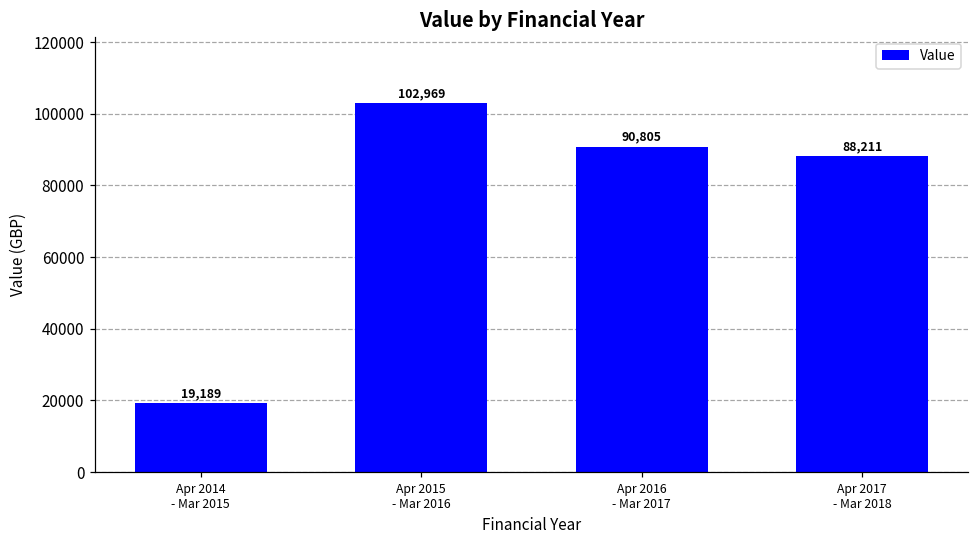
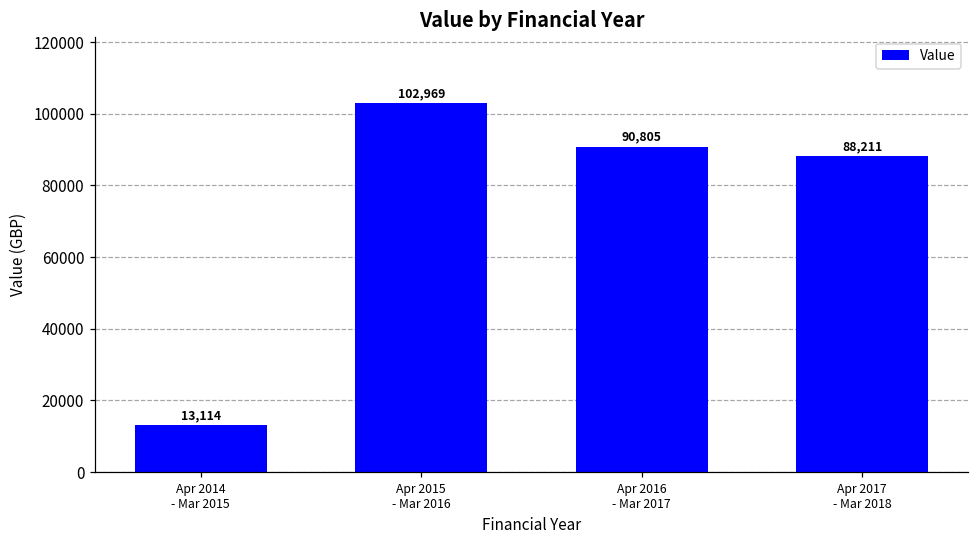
  {
-   "Apr 2014 - Mar 2015": "19,189",
+   "Apr 2014 - Mar 2015": "13,114",
    "Apr 2015 - Mar 2016": "102,969",
    "Apr 2016 - Mar 2017": "90,805",
    "Apr 2017 - Mar 2018": "88,211"
  }
